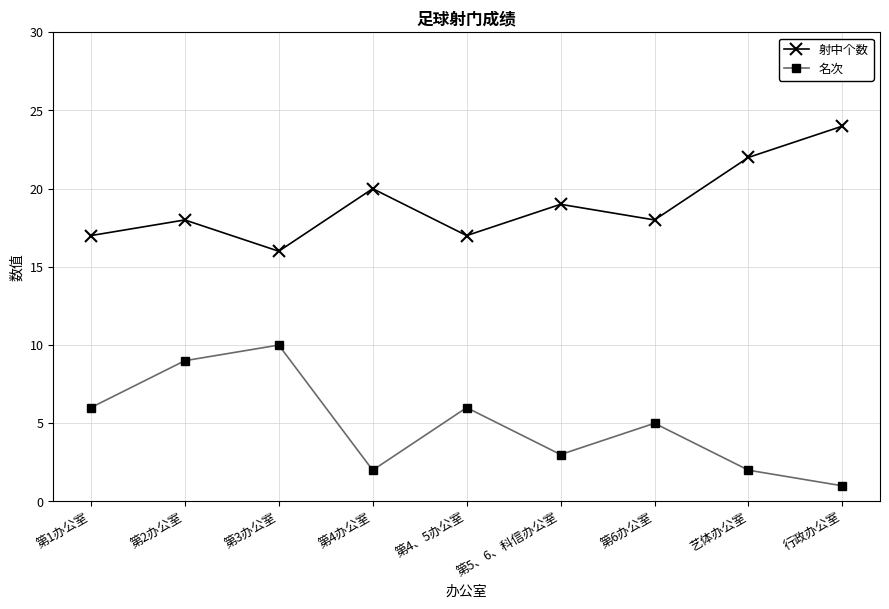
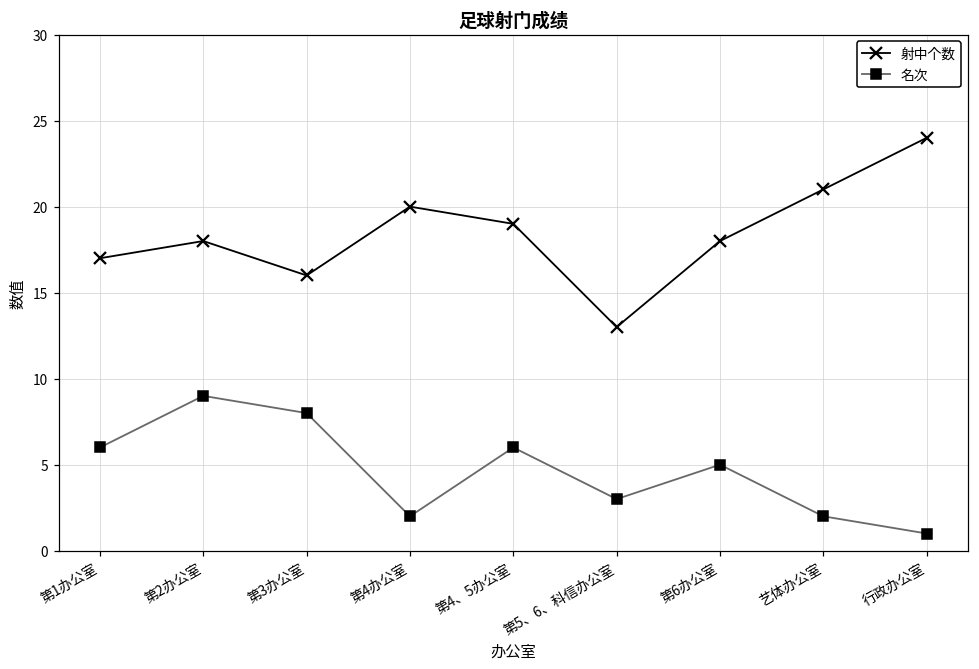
  {
    "射中个数": {
      "第1办公室": 17,
      "第2办公室": 18,
      "第3办公室": 16,
      "第4办公室": 20,
-     "第4、5办公室": 17,
-     "第5、6、科信办公室": 19,
+     "第4、5办公室": 19,
+     "第5、6、科信办公室": 13,
      "第6办公室": 18,
-     "艺体办公室": 22,
+     "艺体办公室": 21,
      "行政办公室": 24
    },
    "名次": {
      "第1办公室": 6,
      "第2办公室": 9,
-     "第3办公室": 10,
+     "第3办公室": 8,
      "第4办公室": 2,
      "第4、5办公室": 6,
      "第5、6、科信办公室": 3,
      "第6办公室": 5,
      "艺体办公室": 2,
      "行政办公室": 1
    }
  }
